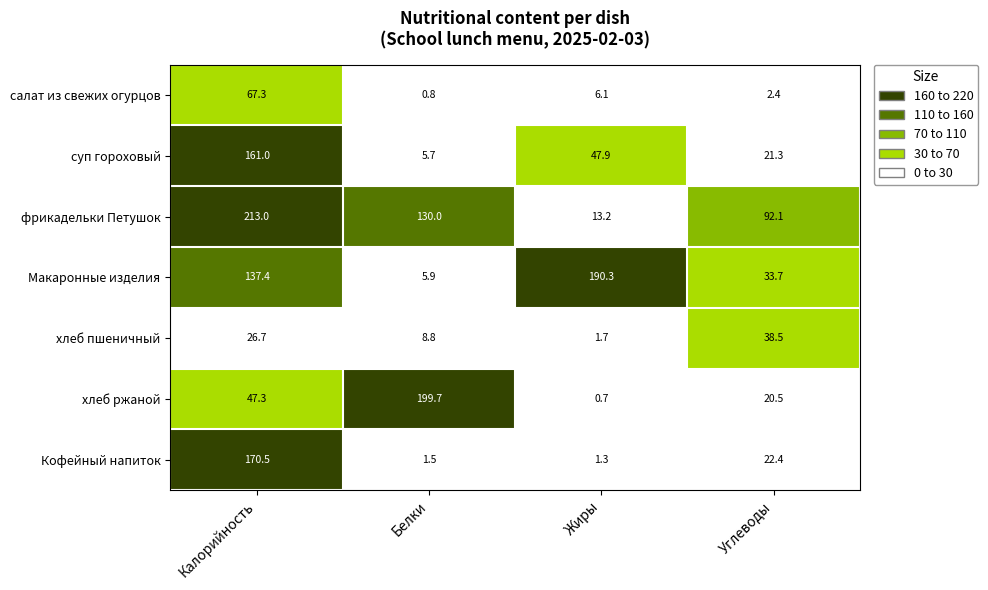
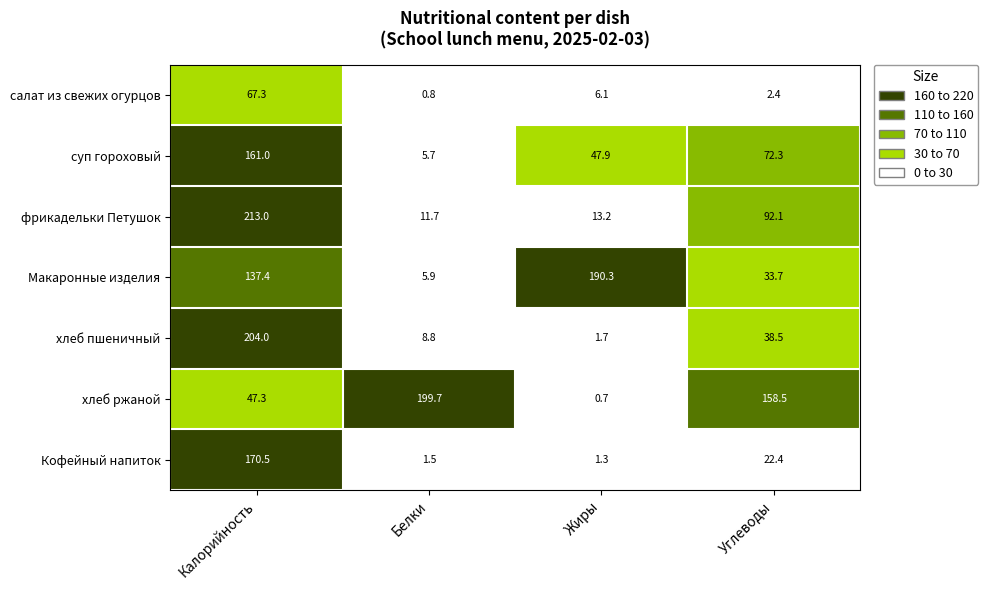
  {
    "салат из свежих огурцов": {
      "Калорийность": 67.3,
      "Белки": 0.8,
      "Жиры": 6.1,
      "Углеводы": 2.4
    },
    "суп гороховый": {
      "Калорийность": 161.0,
      "Белки": 5.7,
      "Жиры": 47.9,
-     "Углеводы": 21.3
+     "Углеводы": 72.3
    },
    "фрикадельки Петушок": {
      "Калорийность": 213.0,
-     "Белки": 130.0,
+     "Белки": 11.7,
      "Жиры": 13.2,
      "Углеводы": 92.1
    },
    "Макаронные изделия": {
      "Калорийность": 137.4,
      "Белки": 5.9,
      "Жиры": 190.3,
      "Углеводы": 33.7
    },
    "хлеб пшеничный": {
-     "Калорийность": 26.7,
+     "Калорийность": 204.0,
      "Белки": 8.8,
      "Жиры": 1.7,
      "Углеводы": 38.5
    },
    "хлеб ржаной": {
      "Калорийность": 47.3,
      "Белки": 199.7,
      "Жиры": 0.7,
-     "Углеводы": 20.5
+     "Углеводы": 158.5
    },
    "Кофейный напиток": {
      "Калорийность": 170.5,
      "Белки": 1.5,
      "Жиры": 1.3,
      "Углеводы": 22.4
    }
  }
